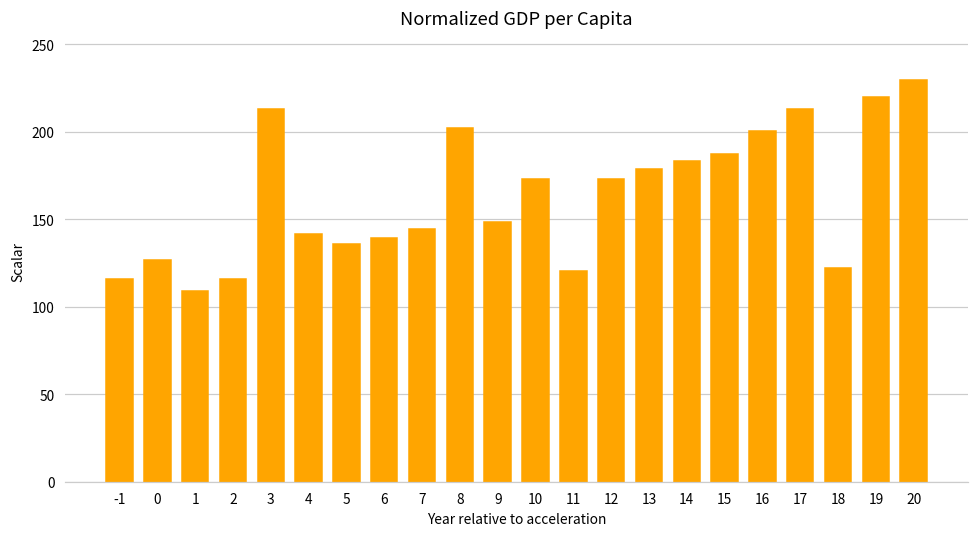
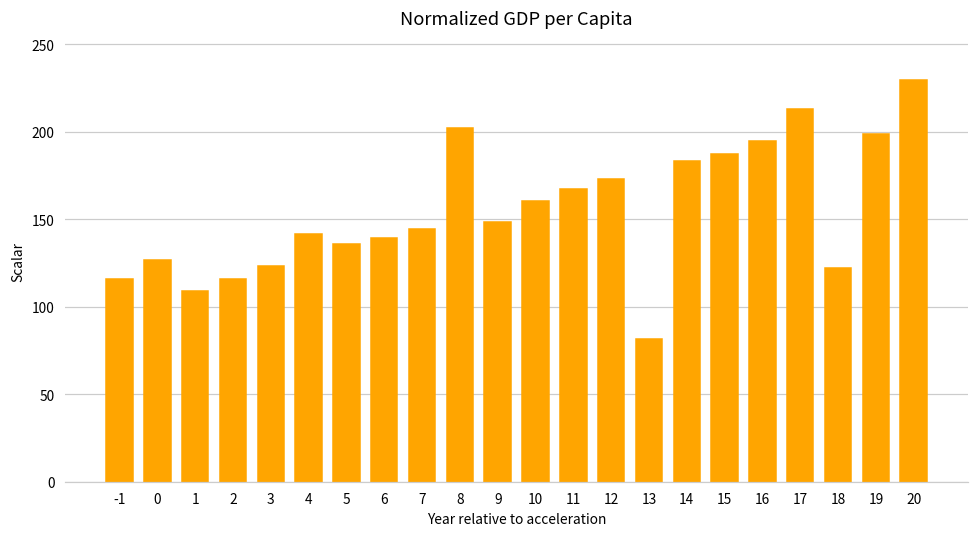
  {
    "-1": 116,
    "0": 127,
    "1": 109,
    "2": 116,
-   "3": 213,
+   "3": 123,
    "4": 141,
    "5": 136,
    "6": 139,
    "7": 144,
    "8": 202,
    "9": 148,
-   "10": 173,
-   "11": 121,
+   "10": 161,
+   "11": 167,
    "12": 173,
-   "13": 179,
+   "13": 82,
    "14": 183,
    "15": 188,
-   "16": 201,
+   "16": 195,
    "17": 213,
    "18": 122,
-   "19": 220,
+   "19": 199,
    "20": 230
  }
